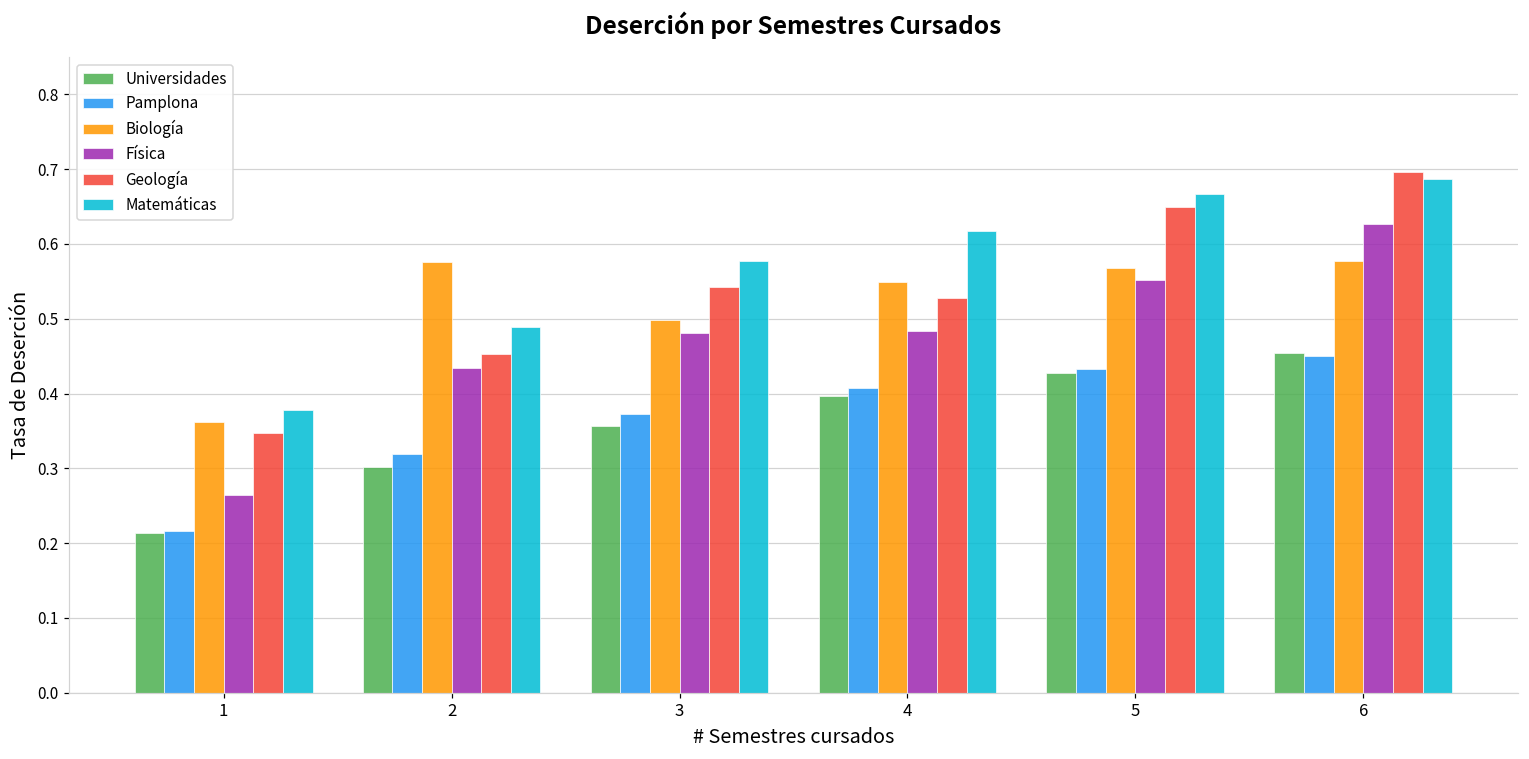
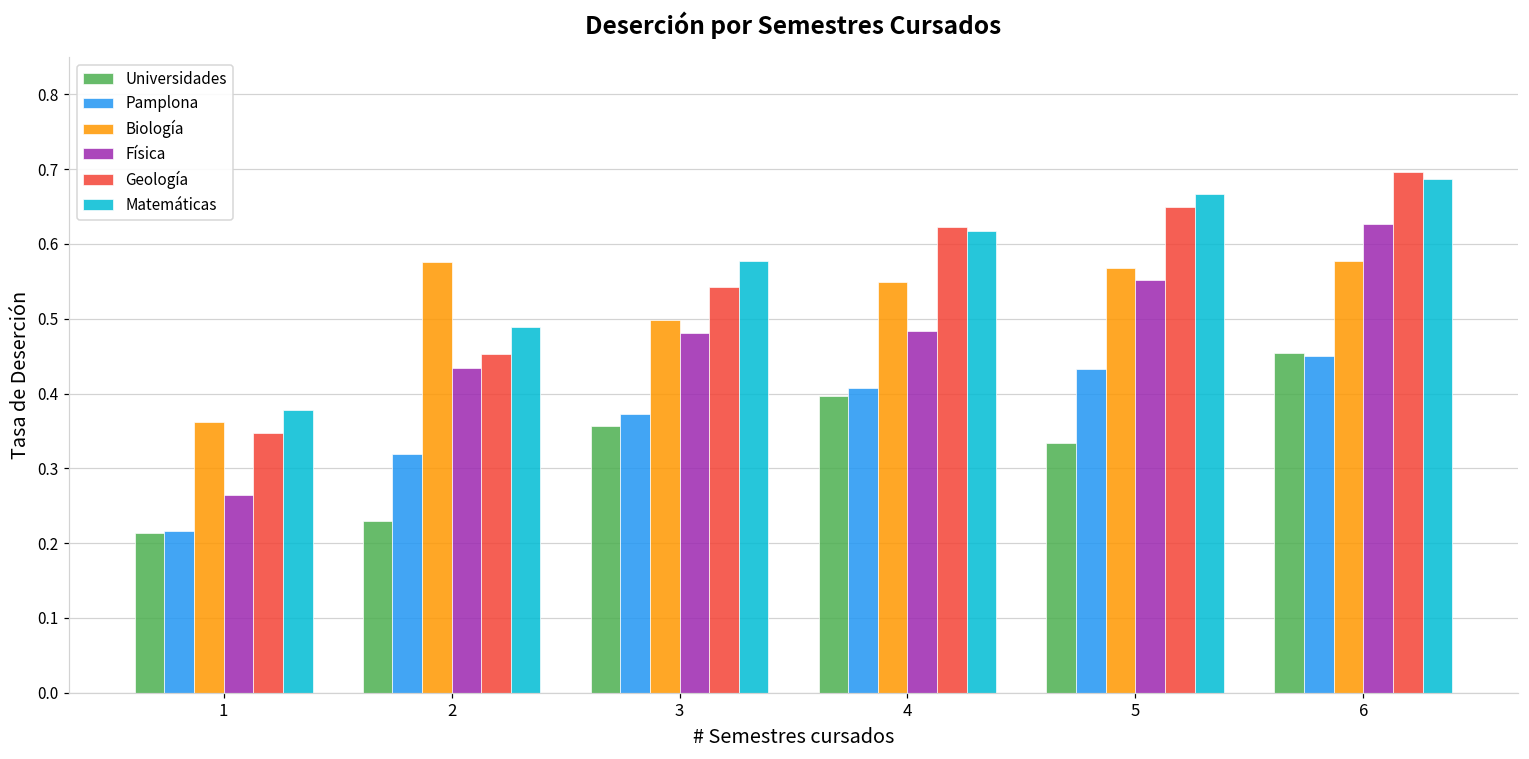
  {
    "Universidades": {
      "1": 0.21,
-     "2": 0.30,
+     "2": 0.23,
      "3": 0.36,
      "4": 0.40,
-     "5": 0.43,
+     "5": 0.33,
      "6": 0.45
    },
    "Biología": {
      "1": 0.36,
      "2": 0.58,
      "3": 0.50,
      "4": 0.55,
      "5": 0.57,
      "6": 0.58
    },
    "Física": {
      "1": 0.26,
      "2": 0.43,
      "3": 0.48,
      "4": 0.48,
      "5": 0.55,
      "6": 0.63
    },
    "Geología": {
      "1": 0.35,
      "2": 0.45,
      "3": 0.54,
-     "4": 0.53,
+     "4": 0.62,
      "5": 0.65,
      "6": 0.70
    }
  }
